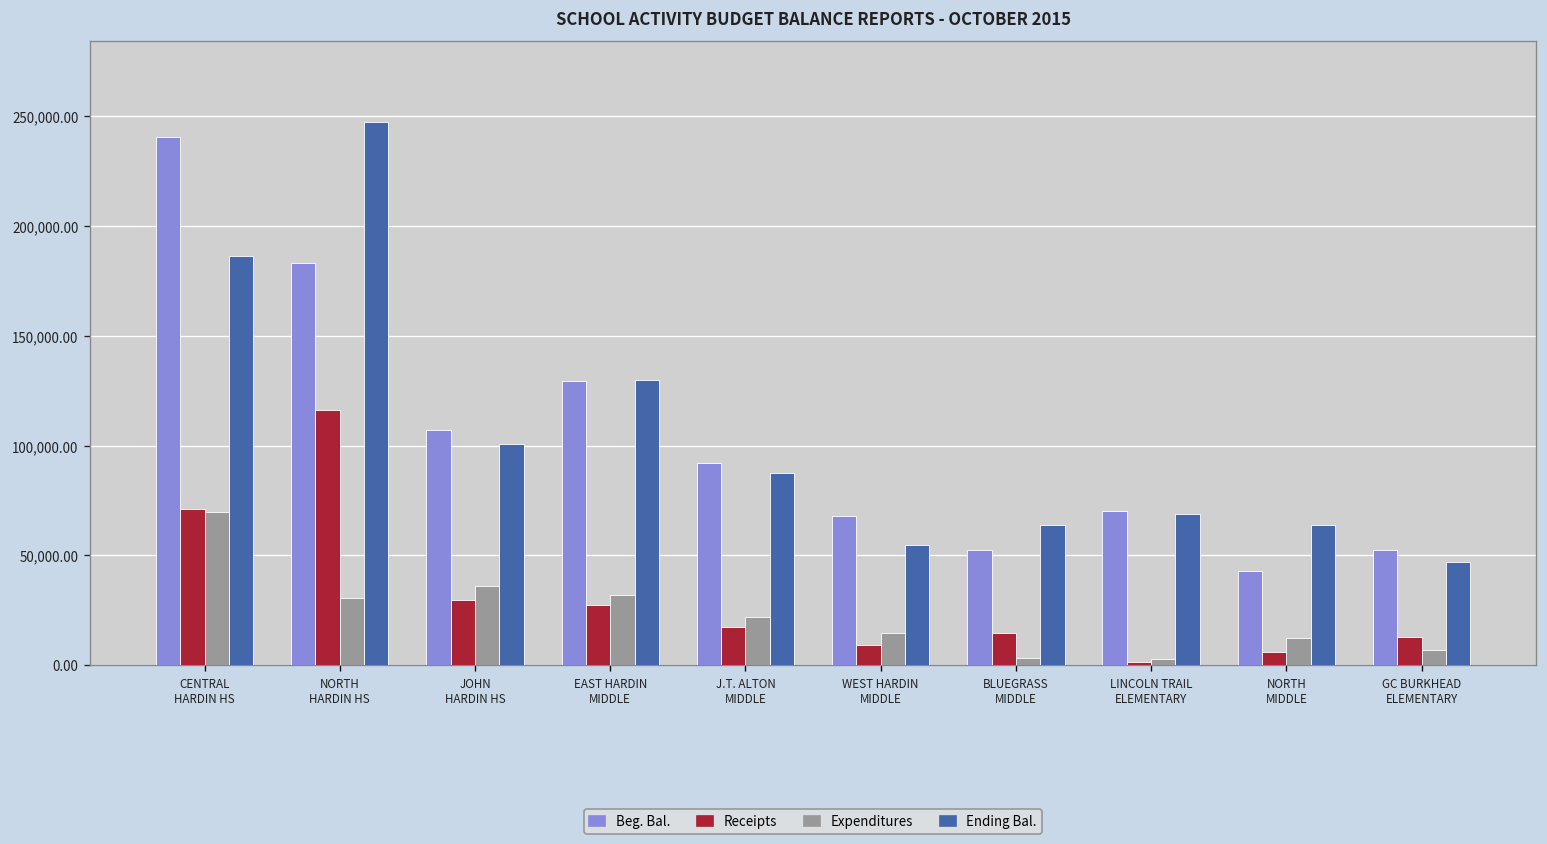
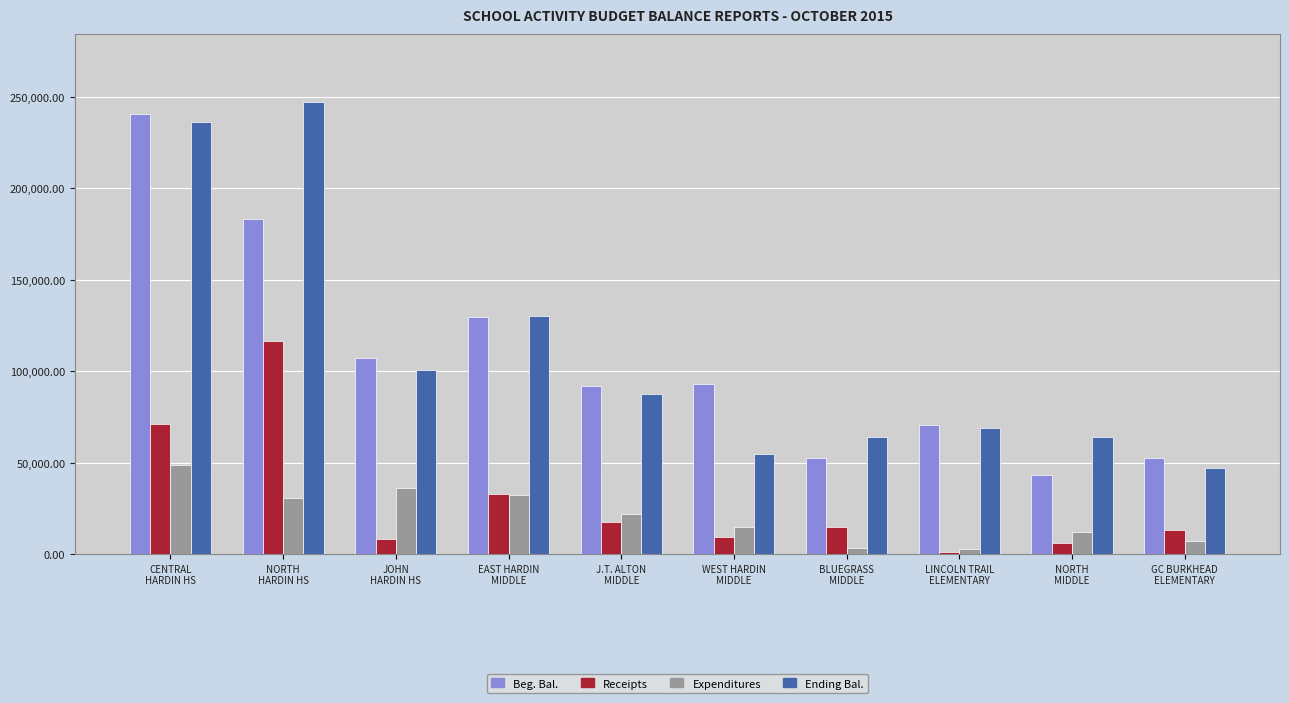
  {
    "Beg. Bal.": {
      "CENTRAL HARDIN HS": "241,000",
      "NORTH HARDIN HS": "183,000",
      "JOHN HARDIN HS": "107,000",
      "EAST HARDIN MIDDLE": "129,000",
      "J.T. ALTON MIDDLE": "92,000",
-     "WEST HARDIN MIDDLE": "68,000",
+     "WEST HARDIN MIDDLE": "93,000",
      "BLUEGRASS MIDDLE": "52,000",
      "LINCOLN TRAIL ELEMENTARY": "70,000",
      "NORTH MIDDLE": "43,000",
      "GC BURKHEAD ELEMENTARY": "53,000"
    },
    "Receipts": {
      "CENTRAL HARDIN HS": "71,000",
      "NORTH HARDIN HS": "116,000",
-     "JOHN HARDIN HS": "30,000",
-     "EAST HARDIN MIDDLE": "28,000",
+     "JOHN HARDIN HS": "8,000",
+     "EAST HARDIN MIDDLE": "33,000",
      "J.T. ALTON MIDDLE": "17,000",
      "WEST HARDIN MIDDLE": "9,000",
      "BLUEGRASS MIDDLE": "15,000",
      "NORTH MIDDLE": "6,000",
      "GC BURKHEAD ELEMENTARY": "13,000"
    },
    "Expenditures": {
-     "CENTRAL HARDIN HS": "70,000",
+     "CENTRAL HARDIN HS": "49,000",
      "NORTH HARDIN HS": "30,000",
      "JOHN HARDIN HS": "36,000",
      "EAST HARDIN MIDDLE": "32,000",
      "J.T. ALTON MIDDLE": "22,000",
      "WEST HARDIN MIDDLE": "15,000",
      "BLUEGRASS MIDDLE": "3,000",
      "LINCOLN TRAIL ELEMENTARY": "3,000",
      "NORTH MIDDLE": "12,000",
      "GC BURKHEAD ELEMENTARY": "7,000"
    },
    "Ending Bal.": {
-     "CENTRAL HARDIN HS": "187,000",
+     "CENTRAL HARDIN HS": "236,000",
      "NORTH HARDIN HS": "247,000",
      "JOHN HARDIN HS": "101,000",
      "EAST HARDIN MIDDLE": "130,000",
      "J.T. ALTON MIDDLE": "87,000",
      "WEST HARDIN MIDDLE": "55,000",
      "BLUEGRASS MIDDLE": "64,000",
      "LINCOLN TRAIL ELEMENTARY": "69,000",
      "NORTH MIDDLE": "64,000",
      "GC BURKHEAD ELEMENTARY": "47,000"
    }
  }
